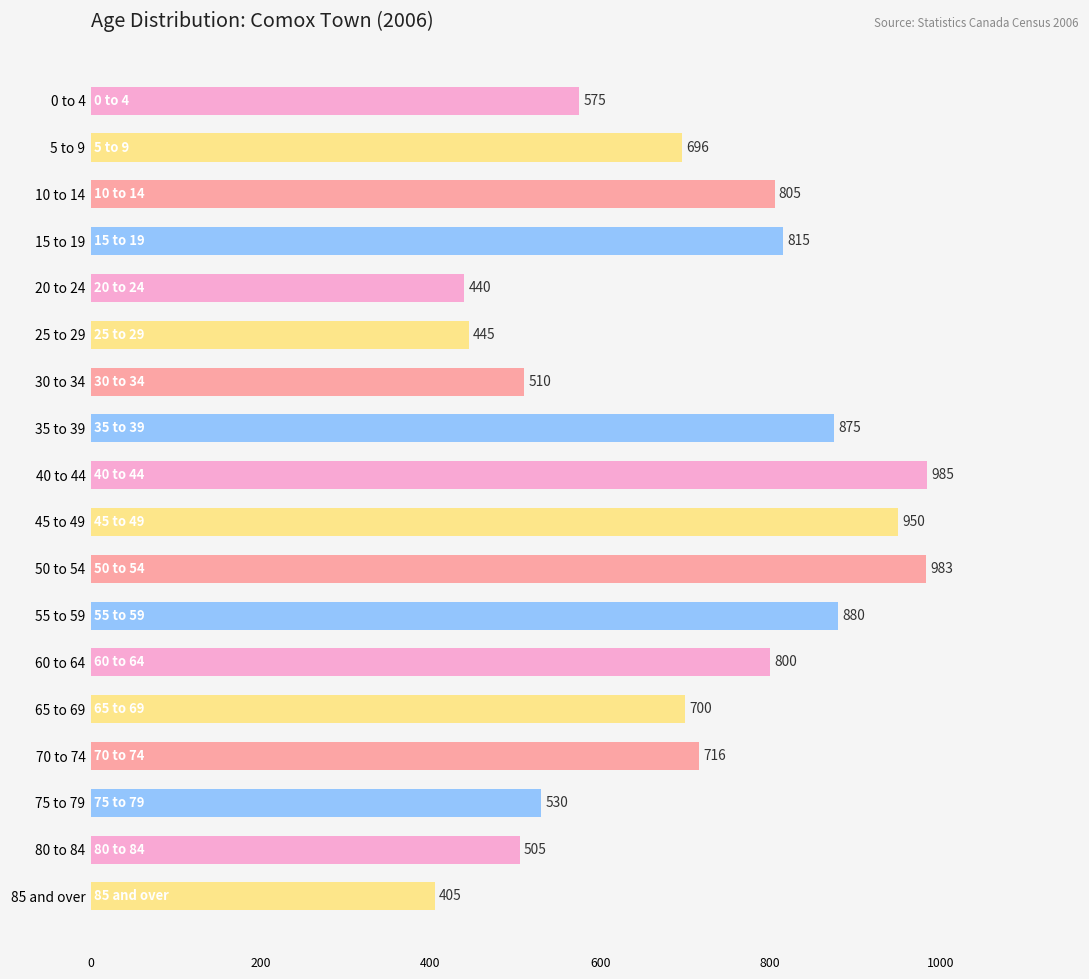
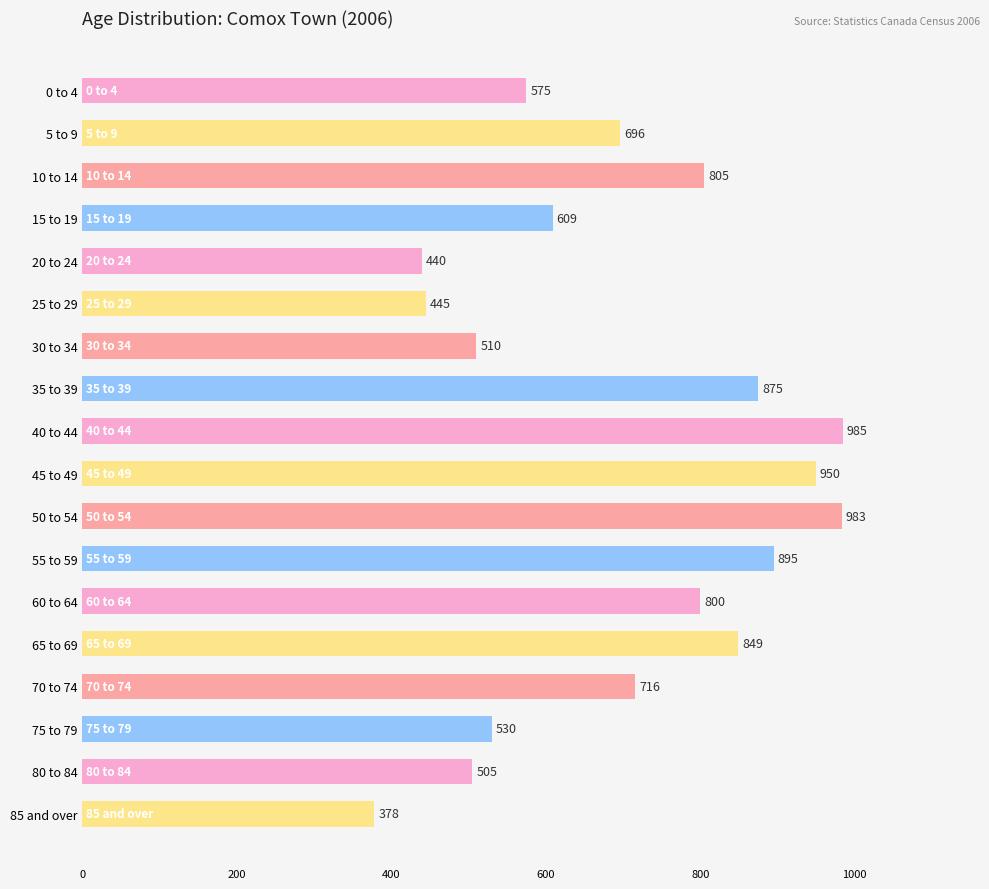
  {
    "0 to 4": 575,
    "5 to 9": 696,
    "10 to 14": 805,
-   "15 to 19": 815,
+   "15 to 19": 609,
    "20 to 24": 440,
    "25 to 29": 445,
    "30 to 34": 510,
    "35 to 39": 875,
    "40 to 44": 985,
    "45 to 49": 950,
    "50 to 54": 983,
-   "55 to 59": 880,
+   "55 to 59": 895,
    "60 to 64": 800,
-   "65 to 69": 700,
+   "65 to 69": 849,
    "70 to 74": 716,
    "75 to 79": 530,
    "80 to 84": 505,
-   "85 and over": 405
+   "85 and over": 378
  }
